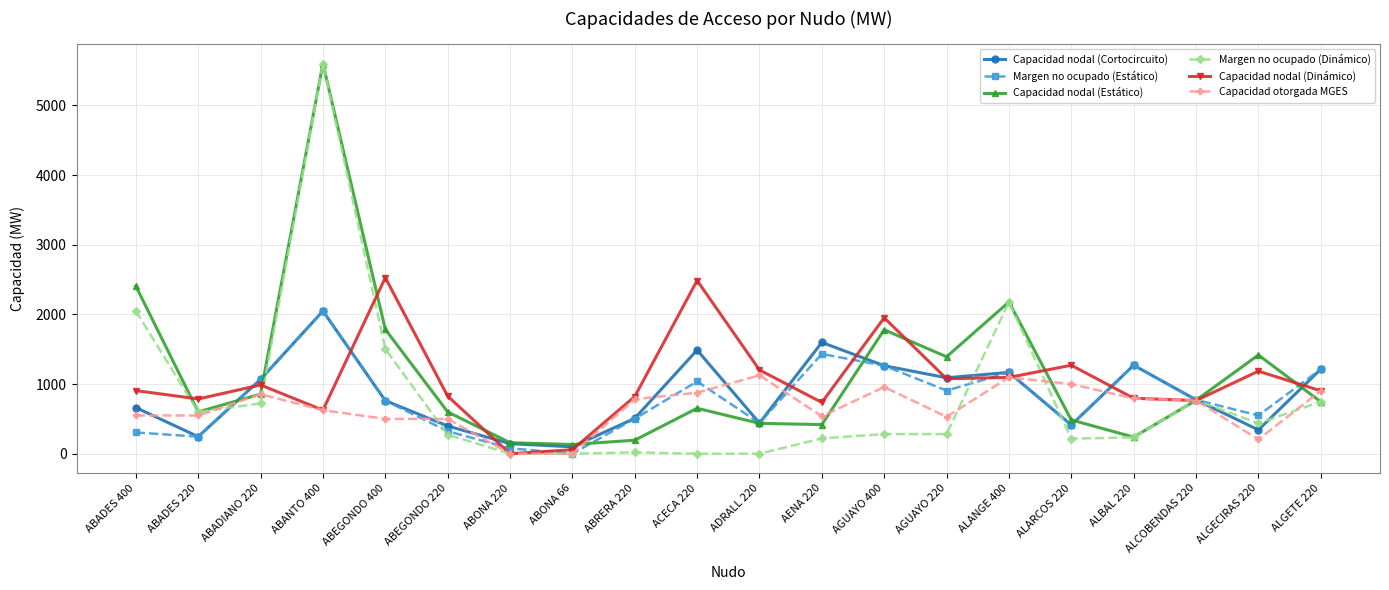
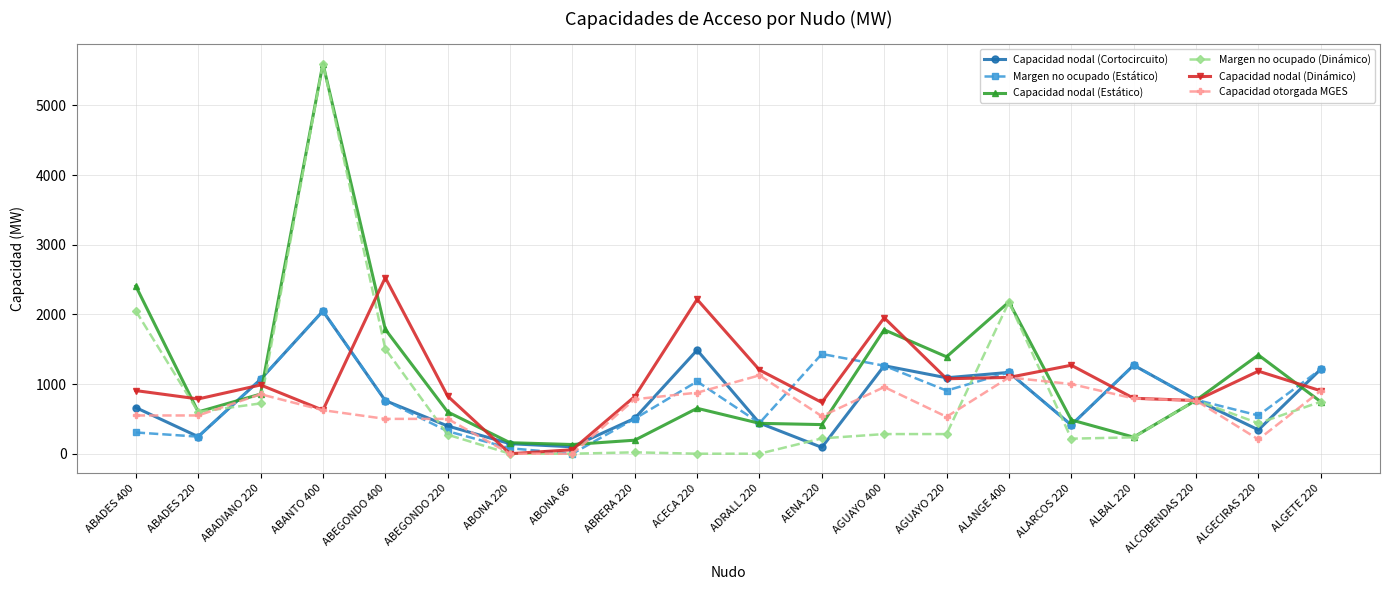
  {
    "Capacidad nodal (Cortocircuito)": {
      "ABADES 400": 700,
      "ABEGONDO 220": 400,
      "ACECA 220": 1500,
-     "AENA 220": 1600,
+     "AENA 220": 100,
      "ALGECIRAS 220": 300
    },
    "Margen no ocupado (Estático)": {
      "ABADES 400": 300,
      "ABEGONDO 220": 300,
      "ABONA 220": 100,
      "ACECA 220": 1000,
      "AENA 220": 1400,
      "AGUAYO 220": 900,
      "ALGECIRAS 220": 500
    },
    "Capacidad nodal (Estático)": {
      "ABADES 400": 2400,
      "ABEGONDO 400": 1800,
      "ABEGONDO 220": 600,
      "ABRERA 220": 200,
      "ACECA 220": 700,
      "AENA 220": 400,
      "AGUAYO 400": 1800,
      "AGUAYO 220": 1400,
      "ALARCOS 220": 500,
      "ALGECIRAS 220": 1400
    },
    "Margen no ocupado (Dinámico)": {
      "ABADES 400": 2000,
      "ABADIANO 220": 700,
      "ABEGONDO 400": 1500,
      "ABEGONDO 220": 300,
      "ABRERA 220": 0,
      "ACECA 220": 0,
      "ADRALL 220": 0,
      "AENA 220": 200,
      "AGUAYO 400": 300,
      "AGUAYO 220": 300,
      "ALARCOS 220": 200,
      "ALGECIRAS 220": 400
    },
    "Capacidad nodal (Dinámico)": {
      "ABADES 400": 900,
      "ABADES 220": 800,
      "ABADIANO 220": 1000,
      "ABEGONDO 400": 2500,
      "ABEGONDO 220": 800,
      "ABONA 66": 100,
      "ABRERA 220": 800,
-     "ACECA 220": 2500,
+     "ACECA 220": 2200,
      "ADRALL 220": 1200,
      "AENA 220": 700,
      "AGUAYO 400": 2000,
      "ALARCOS 220": 1300,
      "ALGECIRAS 220": 1200
    },
    "Capacidad otorgada MGES": {
      "ABADES 400": 500,
      "ABADES 220": 500,
      "ABEGONDO 400": 500,
      "ABEGONDO 220": 500,
      "ABRERA 220": 800,
      "ACECA 220": 900,
      "ADRALL 220": 1100,
      "AENA 220": 500,
      "AGUAYO 400": 1000,
      "AGUAYO 220": 500,
      "ALARCOS 220": 1000,
      "ALGECIRAS 220": 200
    }
  }
